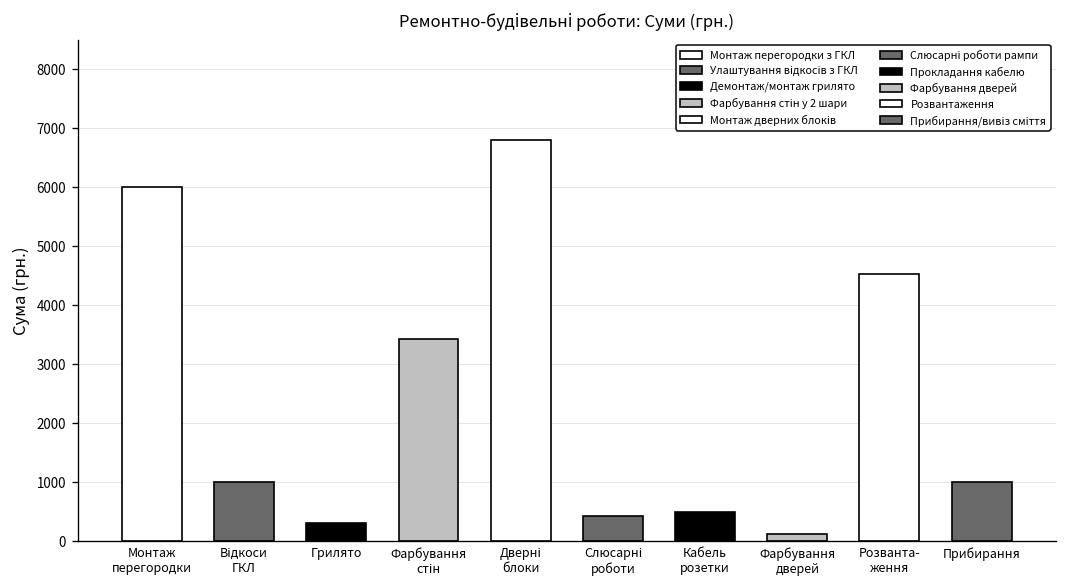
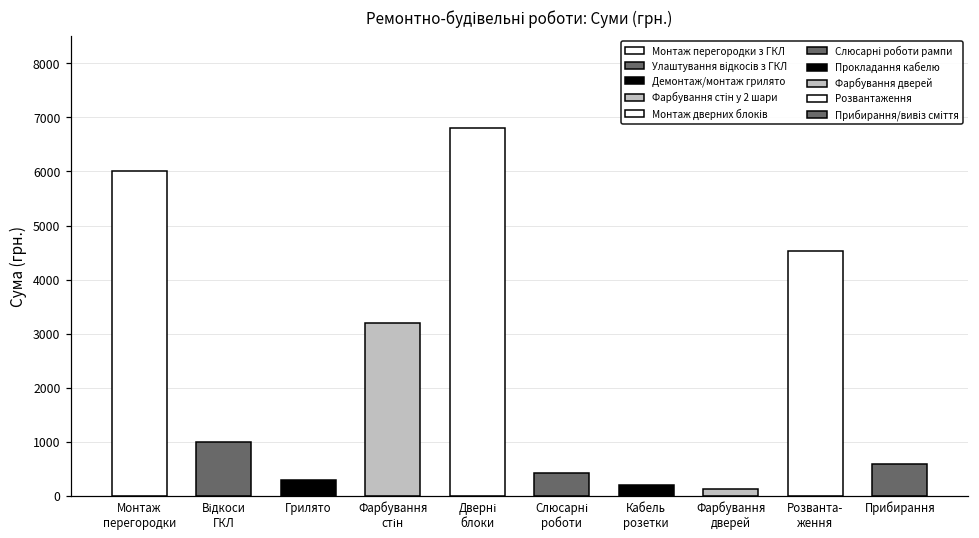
  {
    "Монтаж перегородки": 6000,
    "Відкоси ГКЛ": 1000,
    "Грилято": 300,
-   "Фарбування стін": 3400,
+   "Фарбування стін": 3200,
    "Дверні блоки": 6800,
    "Слюсарні роботи": 400,
-   "Кабель розетки": 500,
+   "Кабель розетки": 200,
    "Фарбування дверей": 100,
    "Розванта- ження": 4500,
-   "Прибирання": 1000
+   "Прибирання": 600
  }
